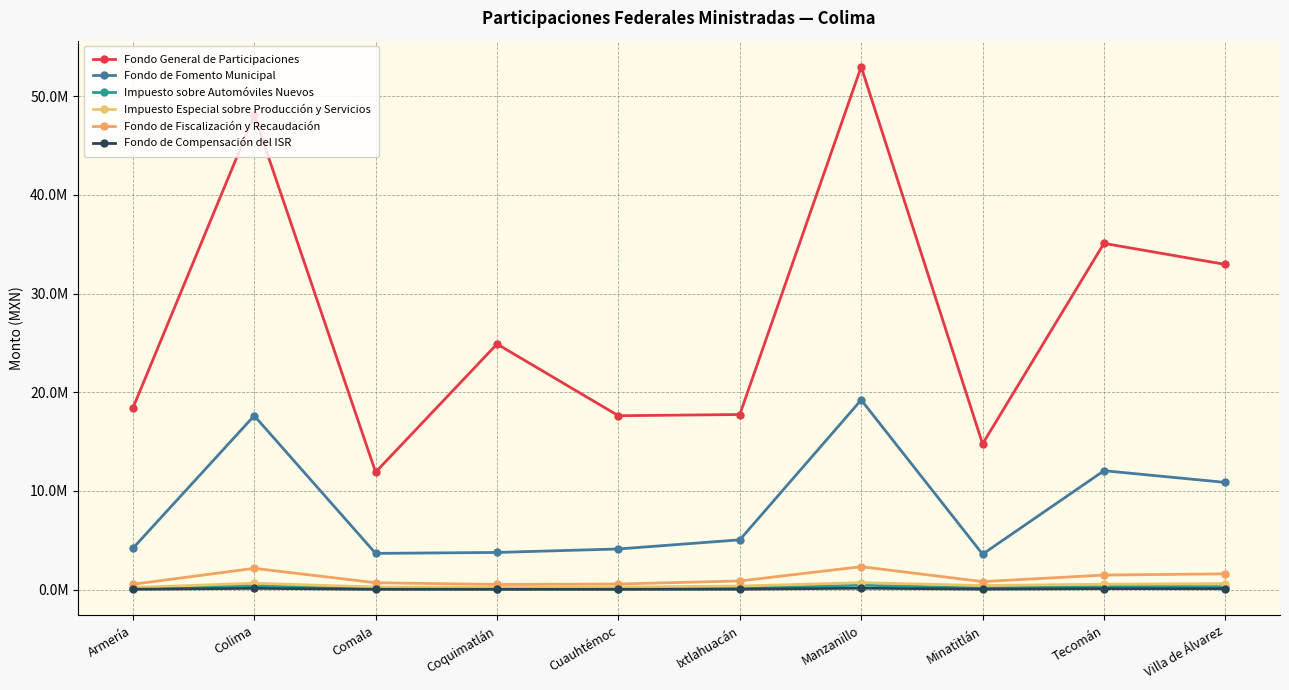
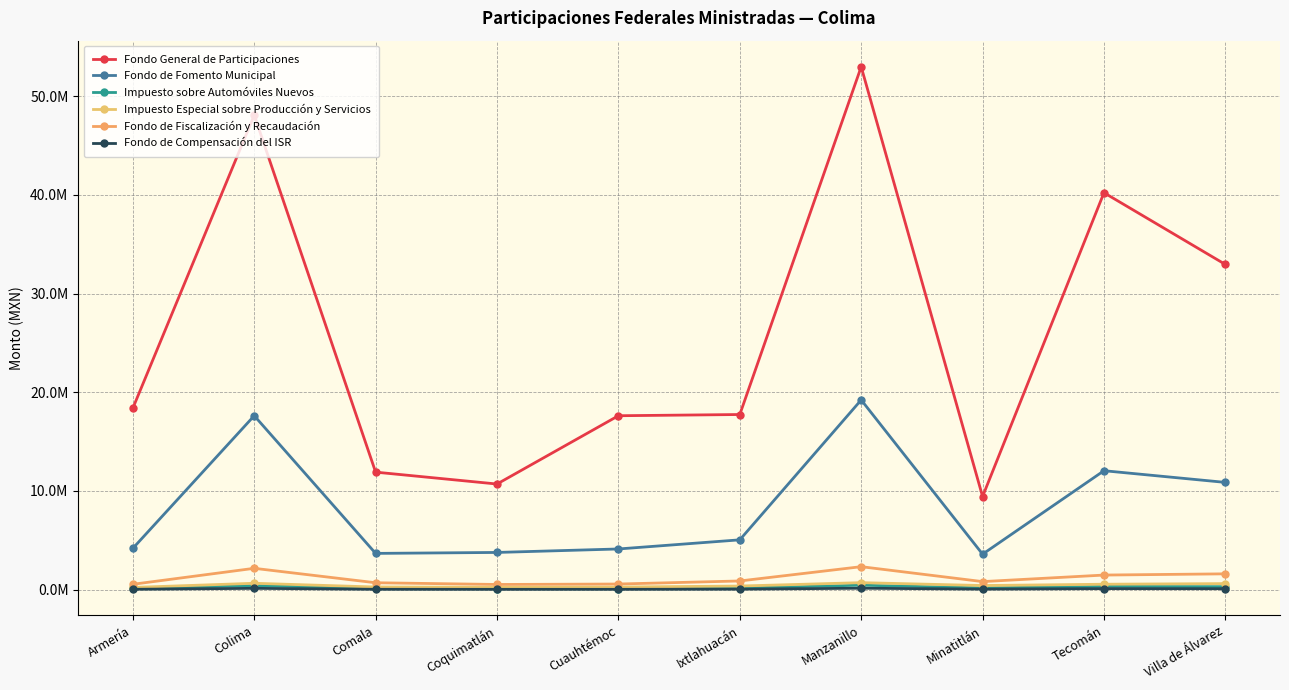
  {
    "Fondo General de Participaciones": {
      "Armería": 18000000,
      "Comala": 12000000,
-     "Coquimatlán": 25000000,
+     "Coquimatlán": 11000000,
      "Cuauhtémoc": 18000000,
      "Ixtlahuacán": 18000000,
      "Manzanillo": 53000000,
-     "Minatitlán": 15000000,
-     "Tecomán": 35000000,
+     "Minatitlán": 9000000,
+     "Tecomán": 40000000,
      "Villa de Álvarez": 33000000
    },
    "Fondo de Compensación del ISR": {
      "Colima": 0,
      "Manzanillo": 0
    }
  }
